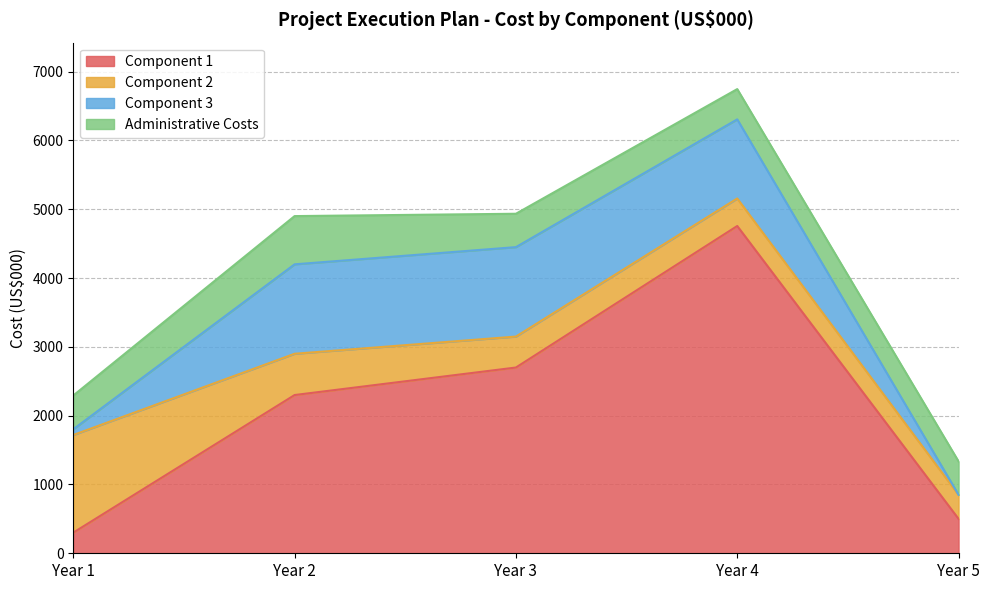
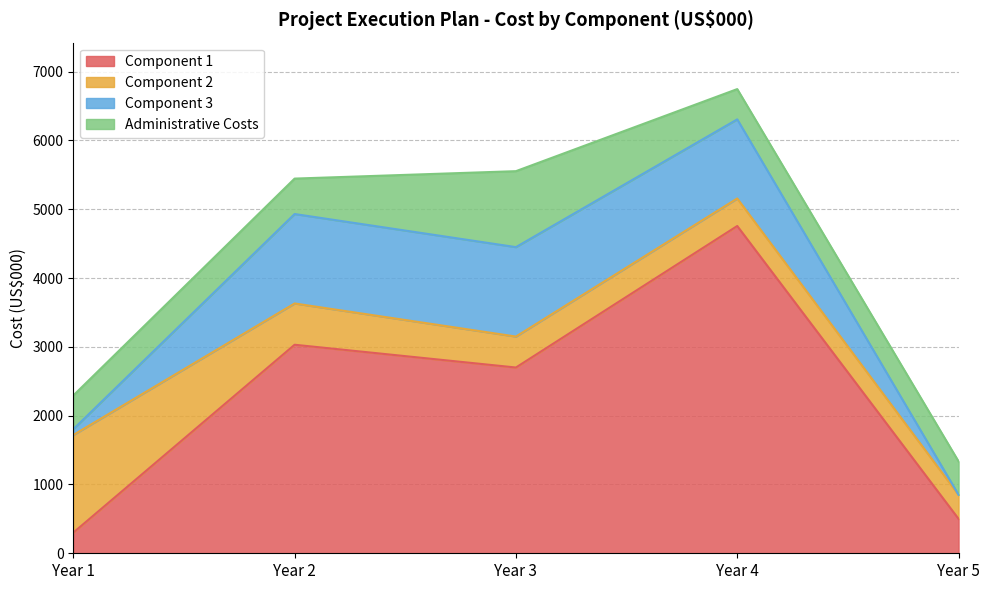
  {
    "Component 1": {
      "Year 1": 300,
-     "Year 2": 2300,
+     "Year 2": 3000,
      "Year 3": 2700,
      "Year 4": 4800,
      "Year 5": 500
    },
    "Component 2": {
      "Year 1": 1400,
      "Year 2": 600,
      "Year 3": 500,
      "Year 4": 400
    },
    "Component 3": {
      "Year 1": 100,
      "Year 2": 1300,
      "Year 3": 1300,
      "Year 4": 1200
    },
    "Administrative Costs": {
      "Year 1": 500,
-     "Year 2": 700,
-     "Year 3": 500,
+     "Year 2": 500,
+     "Year 3": 1100,
      "Year 4": 400,
      "Year 5": 500
    }
  }
